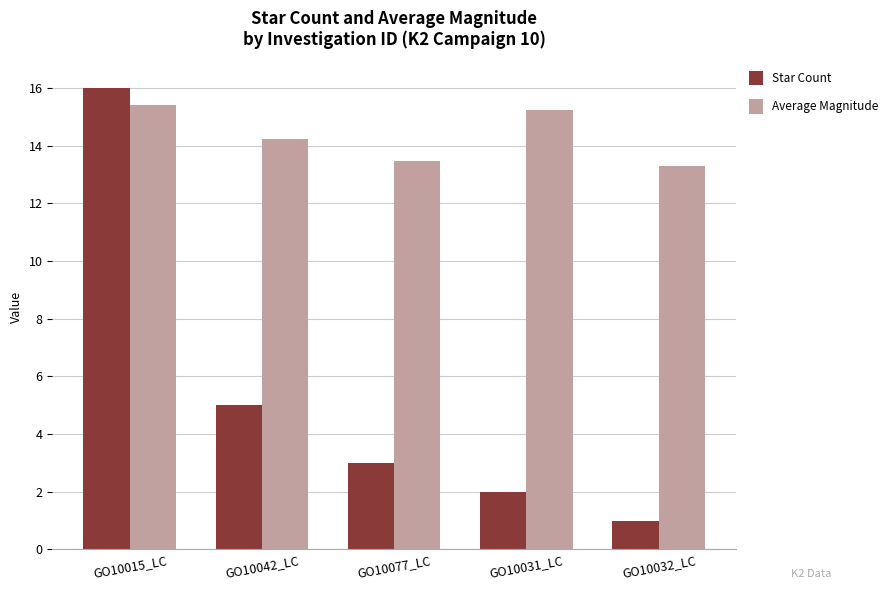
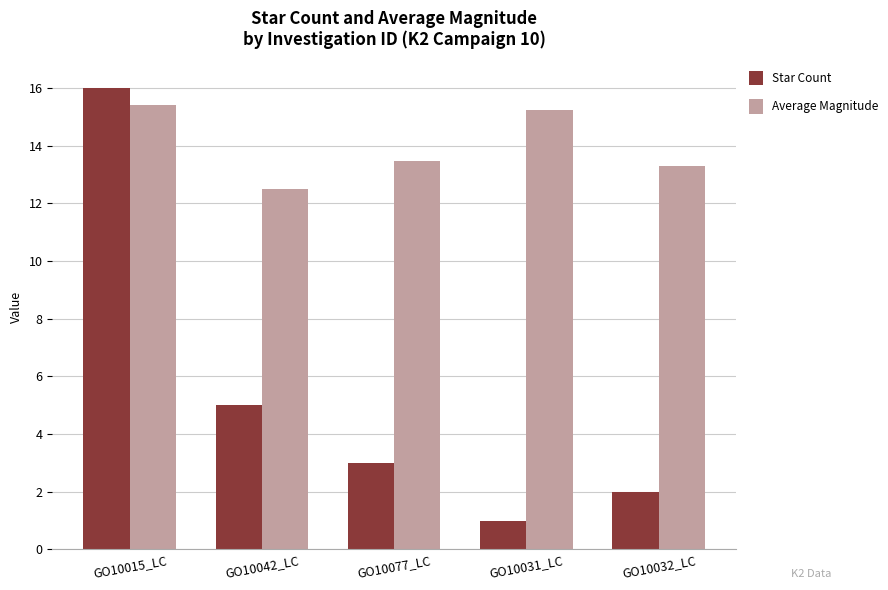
  {
    "Star Count": {
      "GO10015_LC": 16,
      "GO10042_LC": 5,
      "GO10077_LC": 3,
-     "GO10031_LC": 2,
-     "GO10032_LC": 1
+     "GO10031_LC": 1,
+     "GO10032_LC": 2
    },
    "Average Magnitude": {
      "GO10015_LC": 15.4,
-     "GO10042_LC": 14.2,
+     "GO10042_LC": 12.5,
      "GO10077_LC": 13.5,
      "GO10031_LC": 15.2,
      "GO10032_LC": 13.3
    }
  }
